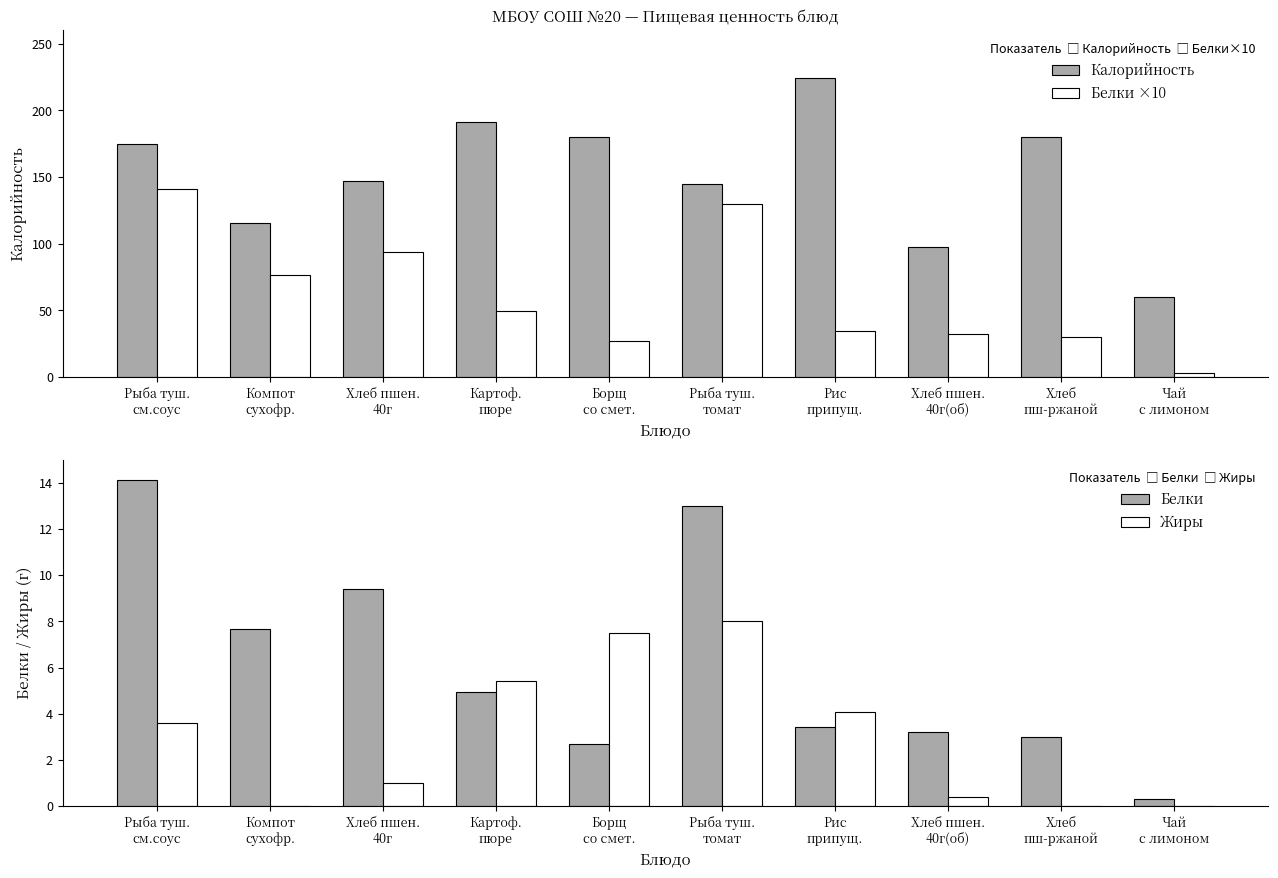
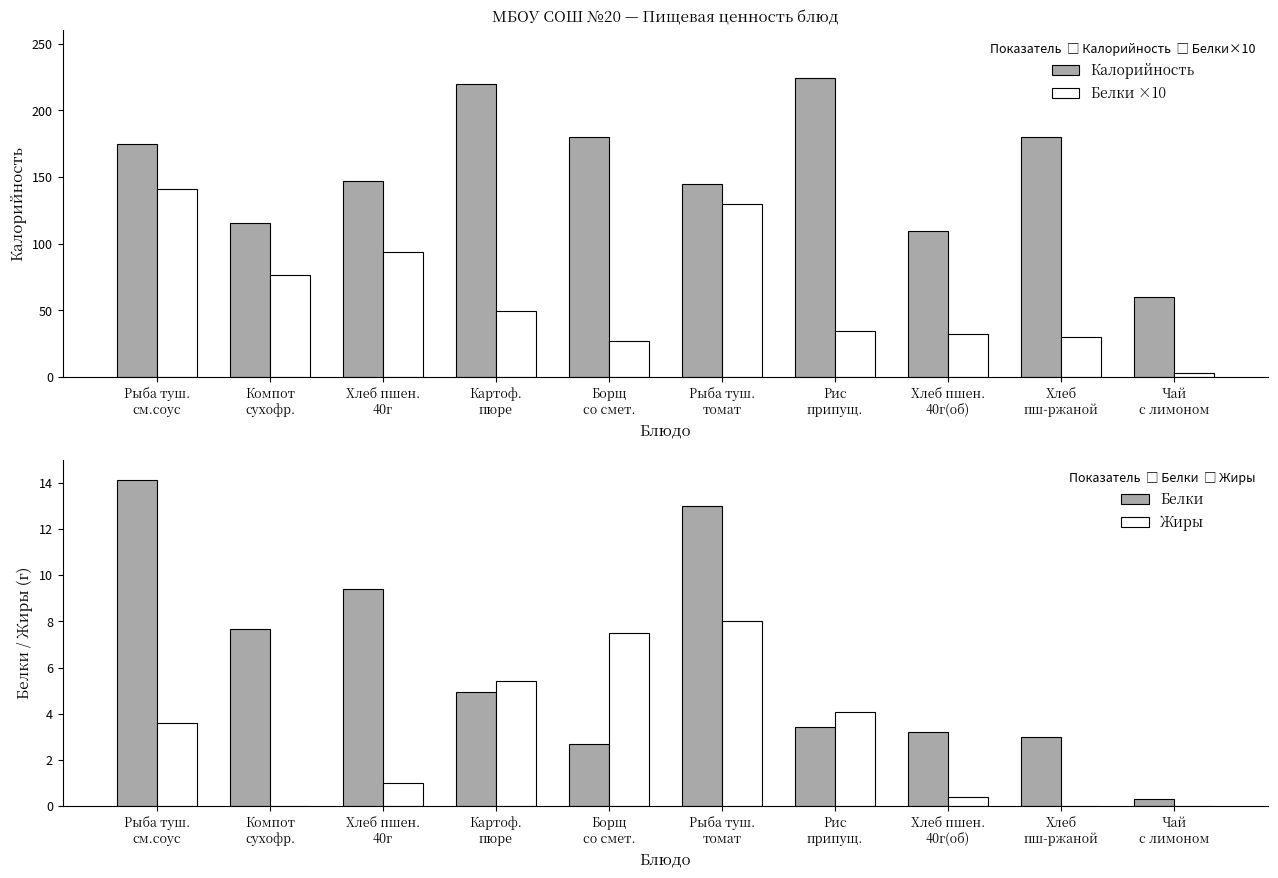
  {
    "МБОУ СОШ №20 — Пищевая ценность блюд": {
      "Калорийность": {
        "Рыба туш. см.соус": 175,
        "Компот сухофр.": 116,
        "Хлеб пшен. 40г": 147,
-       "Картоф. пюре": 192,
+       "Картоф. пюре": 220,
        "Борщ со смет.": 180,
        "Рыба туш. томат": 145,
        "Рис припущ.": 224,
-       "Хлеб пшен. 40г(об)": 97,
+       "Хлеб пшен. 40г(об)": 109,
        "Хлеб пш-ржаной": 180,
        "Чай с лимоном": 60
      },
      "Белки ×10": {
        "Рыба туш. см.соус": 141,
        "Компот сухофр.": 77,
        "Хлеб пшен. 40г": 94,
        "Картоф. пюре": 49,
        "Борщ со смет.": 27,
        "Рыба туш. томат": 130,
        "Рис припущ.": 34,
        "Хлеб пшен. 40г(об)": 32,
        "Хлеб пш-ржаной": 30,
        "Чай с лимоном": 3
      }
    }
  }
